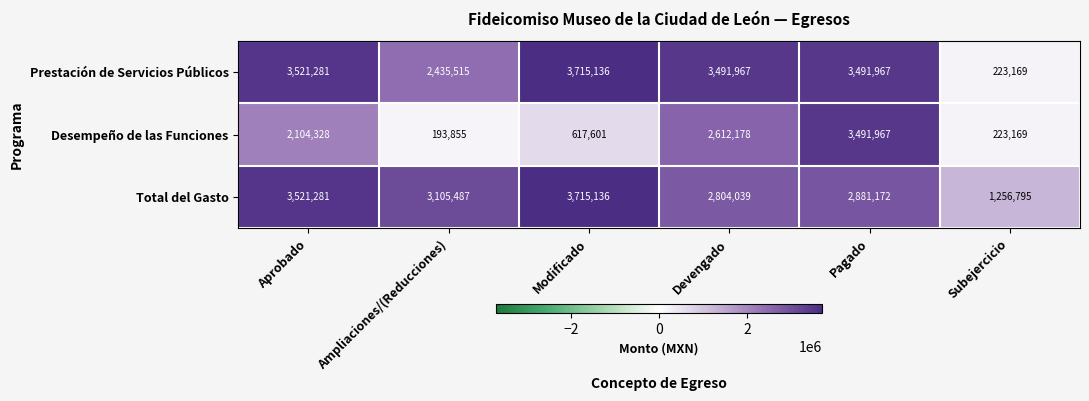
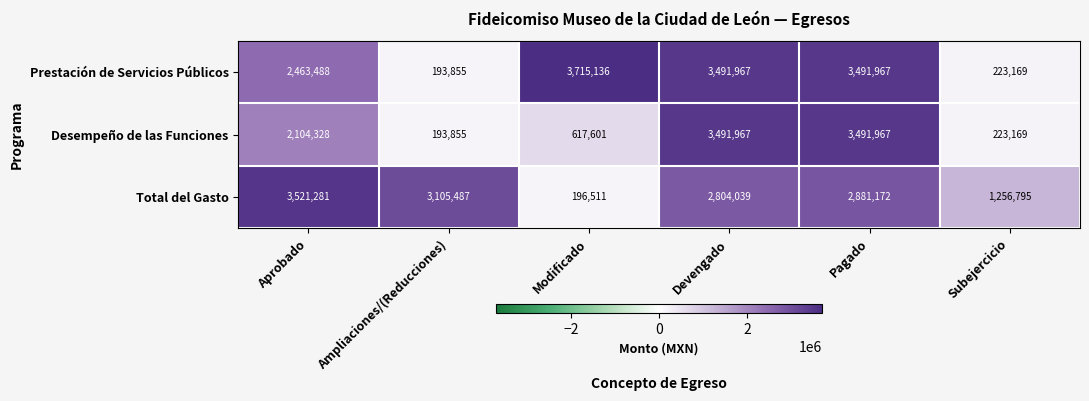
  {
    "Prestación de Servicios Públicos": {
-     "Aprobado": "3,521,281",
-     "Ampliaciones/(Reducciones)": "2,435,515",
+     "Aprobado": "2,463,488",
+     "Ampliaciones/(Reducciones)": "193,855",
      "Modificado": "3,715,136",
      "Devengado": "3,491,967",
      "Pagado": "3,491,967",
      "Subejercicio": "223,169"
    },
    "Desempeño de las Funciones": {
      "Aprobado": "2,104,328",
      "Ampliaciones/(Reducciones)": "193,855",
      "Modificado": "617,601",
-     "Devengado": "2,612,178",
+     "Devengado": "3,491,967",
      "Pagado": "3,491,967",
      "Subejercicio": "223,169"
    },
    "Total del Gasto": {
      "Aprobado": "3,521,281",
      "Ampliaciones/(Reducciones)": "3,105,487",
-     "Modificado": "3,715,136",
+     "Modificado": "196,511",
      "Devengado": "2,804,039",
      "Pagado": "2,881,172",
      "Subejercicio": "1,256,795"
    }
  }
